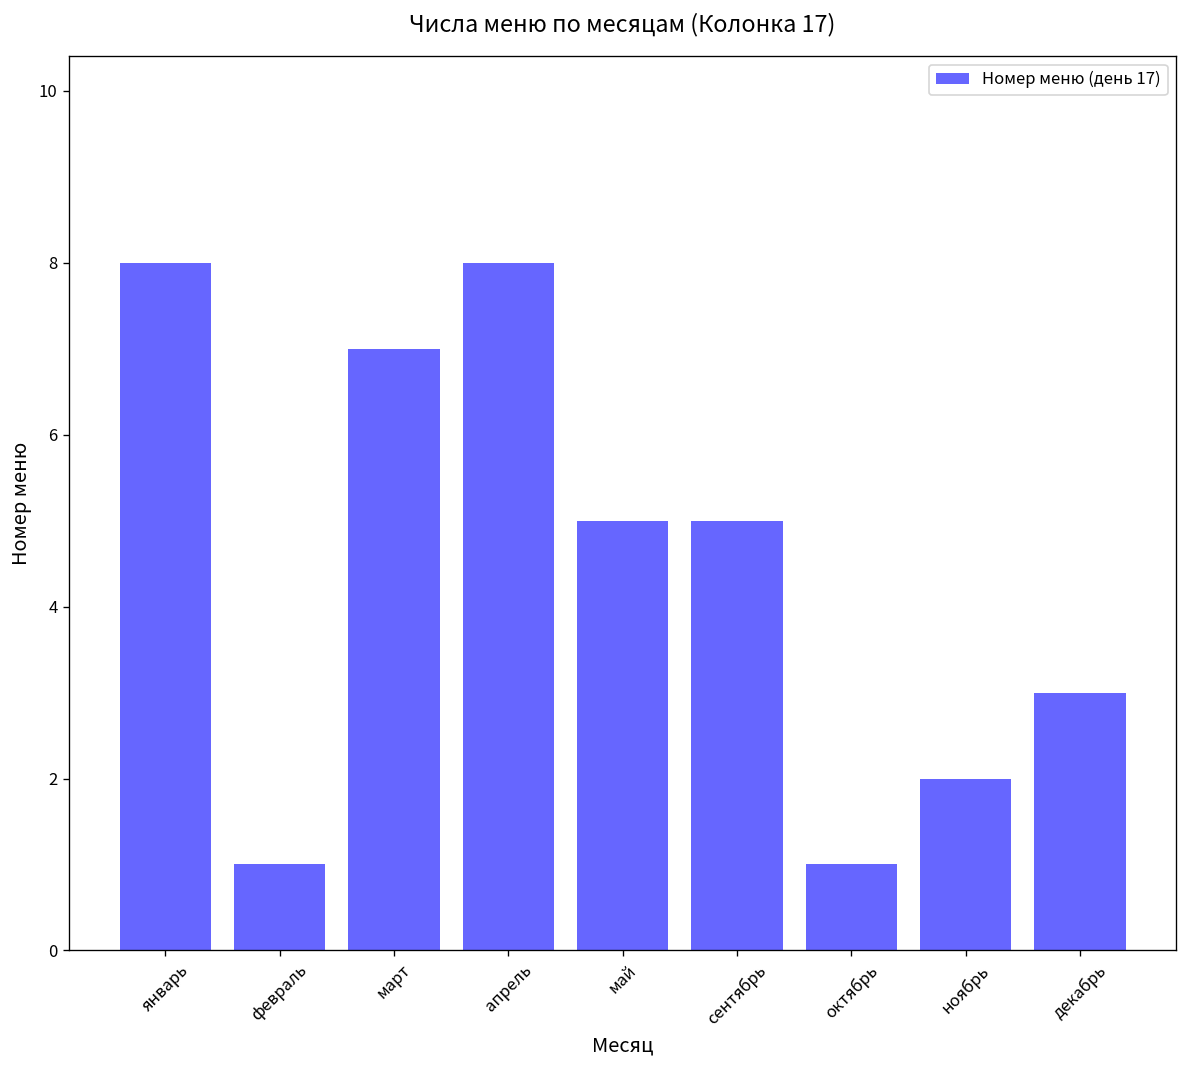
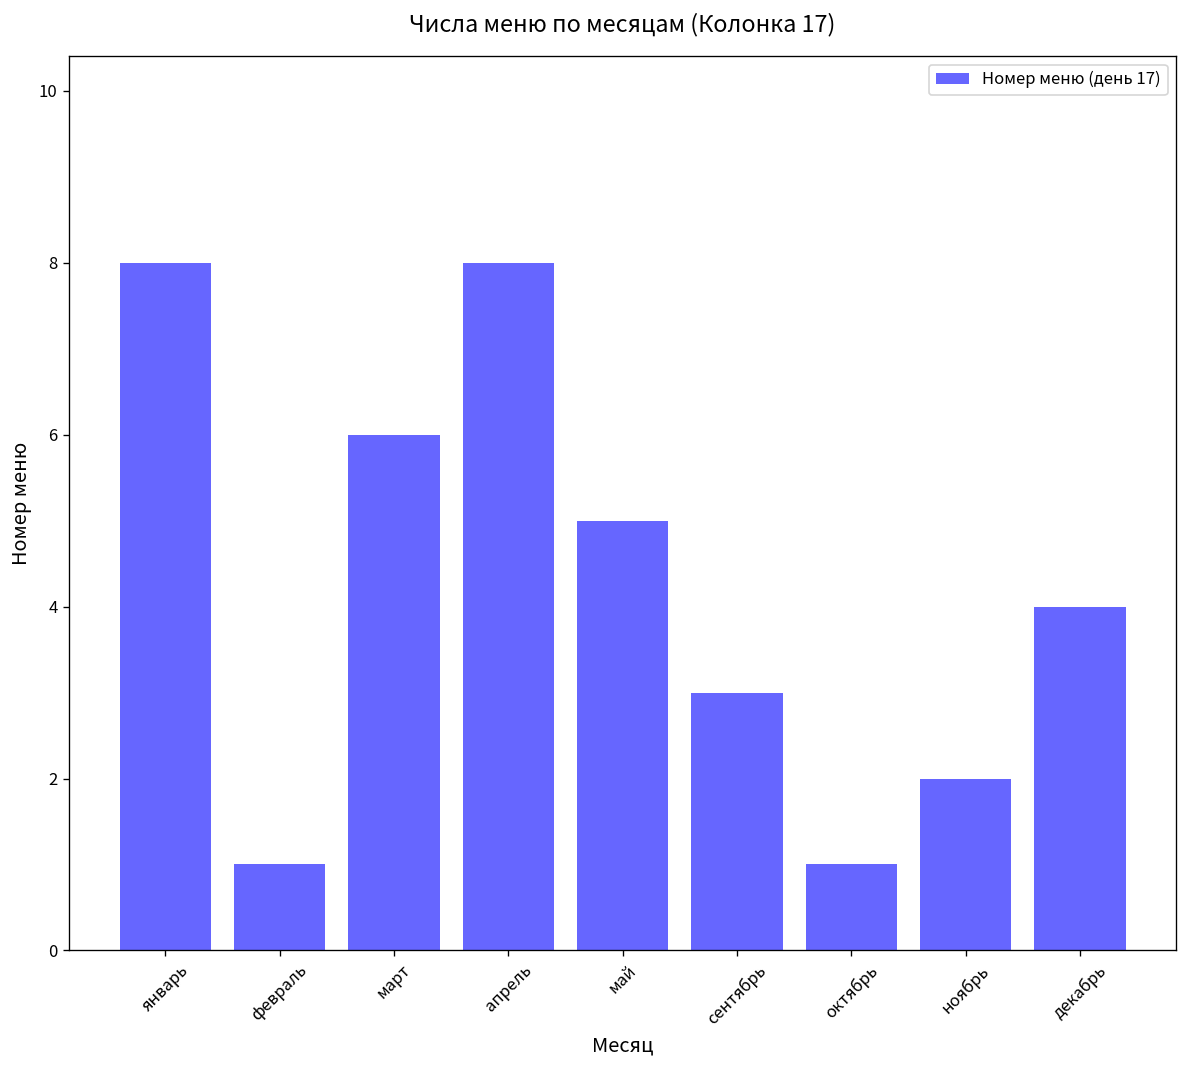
  {
    "январь": 8,
    "февраль": 1,
-   "март": 7,
+   "март": 6,
    "апрель": 8,
    "май": 5,
-   "сентябрь": 5,
+   "сентябрь": 3,
    "октябрь": 1,
    "ноябрь": 2,
-   "декабрь": 3
+   "декабрь": 4
  }
